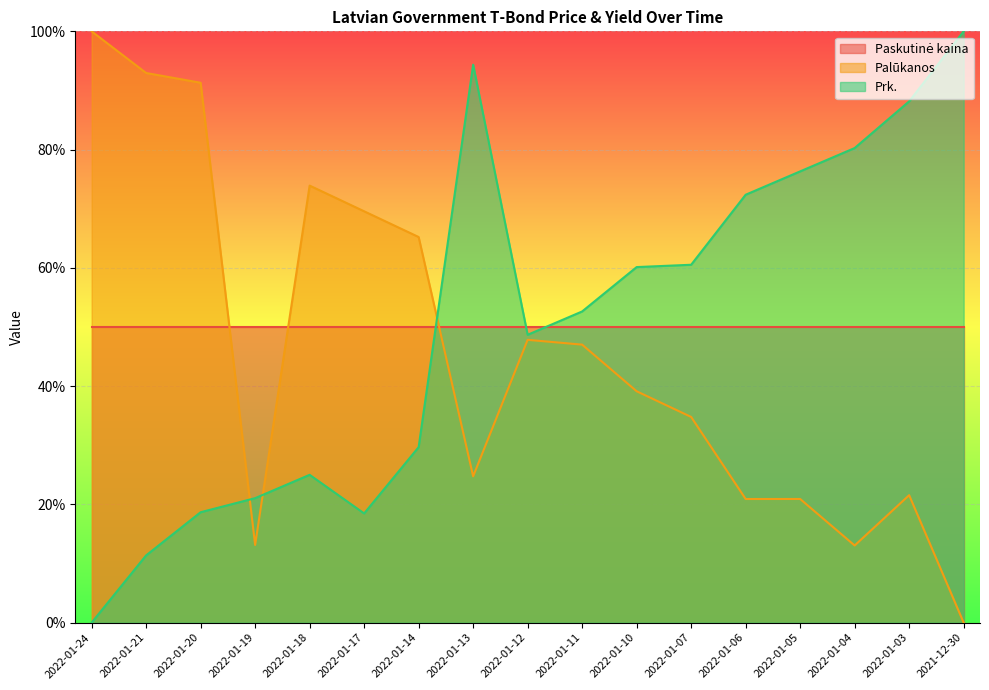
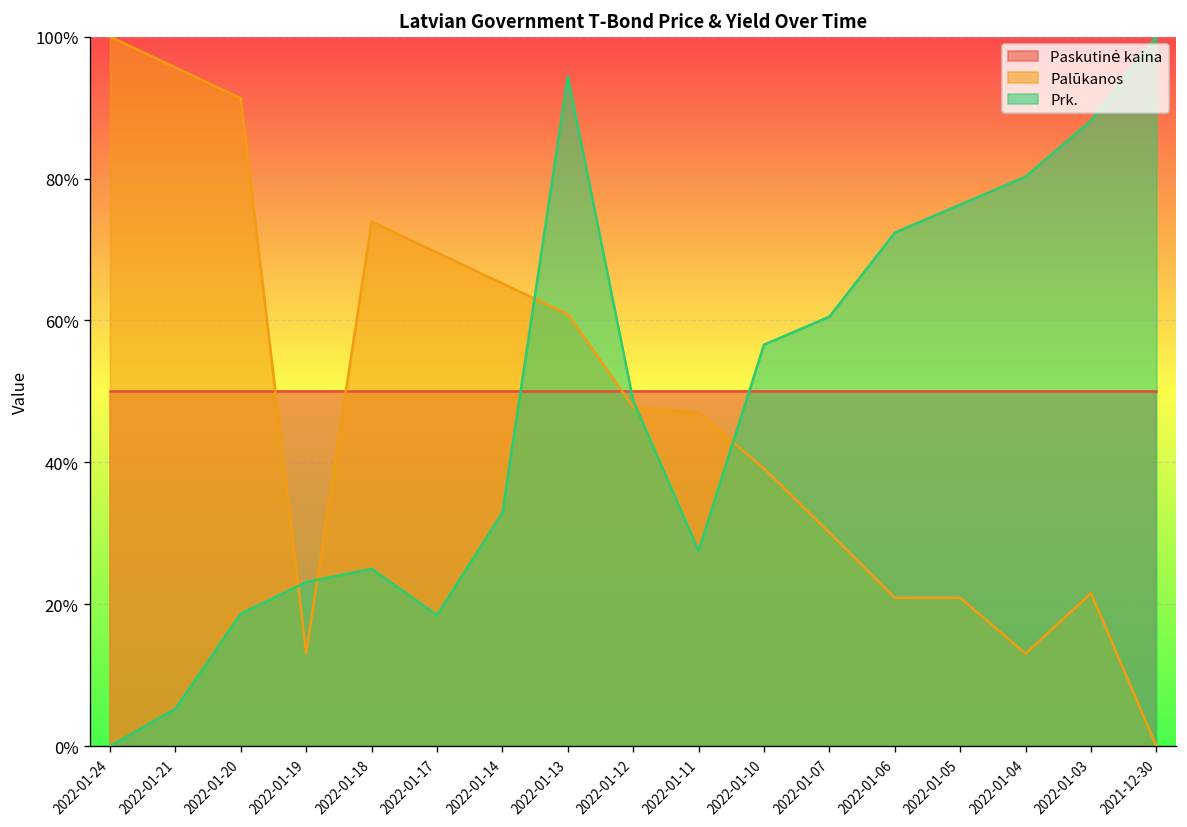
  {
    "Paskutinė kaina": {
      "2022-01-24": "50%",
      "2022-01-21": "50%",
      "2022-01-20": "50%",
      "2022-01-19": "50%",
      "2022-01-18": "50%",
      "2022-01-17": "50%",
      "2022-01-14": "50%",
      "2022-01-13": "50%",
      "2022-01-12": "50%",
      "2022-01-11": "50%",
      "2022-01-10": "50%",
      "2022-01-07": "50%",
      "2022-01-06": "50%",
      "2022-01-05": "50%",
      "2022-01-04": "50%",
      "2022-01-03": "50%",
      "2021-12-30": "50%"
    },
    "Palūkanos": {
      "2022-01-24": "100%",
-     "2022-01-21": "93%",
+     "2022-01-21": "96%",
      "2022-01-20": "91%",
      "2022-01-19": "13%",
      "2022-01-18": "74%",
      "2022-01-17": "70%",
      "2022-01-14": "65%",
-     "2022-01-13": "25%",
+     "2022-01-13": "61%",
      "2022-01-12": "48%",
      "2022-01-11": "47%",
      "2022-01-10": "39%",
-     "2022-01-07": "35%",
+     "2022-01-07": "30%",
      "2022-01-06": "21%",
      "2022-01-05": "21%",
      "2022-01-04": "13%",
      "2022-01-03": "22%",
      "2021-12-30": "0%"
    },
    "Prk.": {
      "2022-01-24": "0%",
-     "2022-01-21": "11%",
+     "2022-01-21": "5%",
      "2022-01-20": "19%",
-     "2022-01-19": "21%",
+     "2022-01-19": "23%",
      "2022-01-18": "25%",
      "2022-01-17": "18%",
-     "2022-01-14": "30%",
+     "2022-01-14": "33%",
      "2022-01-13": "94%",
      "2022-01-12": "49%",
-     "2022-01-11": "53%",
-     "2022-01-10": "60%",
+     "2022-01-11": "28%",
+     "2022-01-10": "57%",
      "2022-01-07": "61%",
      "2022-01-06": "72%",
      "2022-01-05": "76%",
      "2022-01-04": "80%",
      "2022-01-03": "88%",
      "2021-12-30": "100%"
    }
  }
